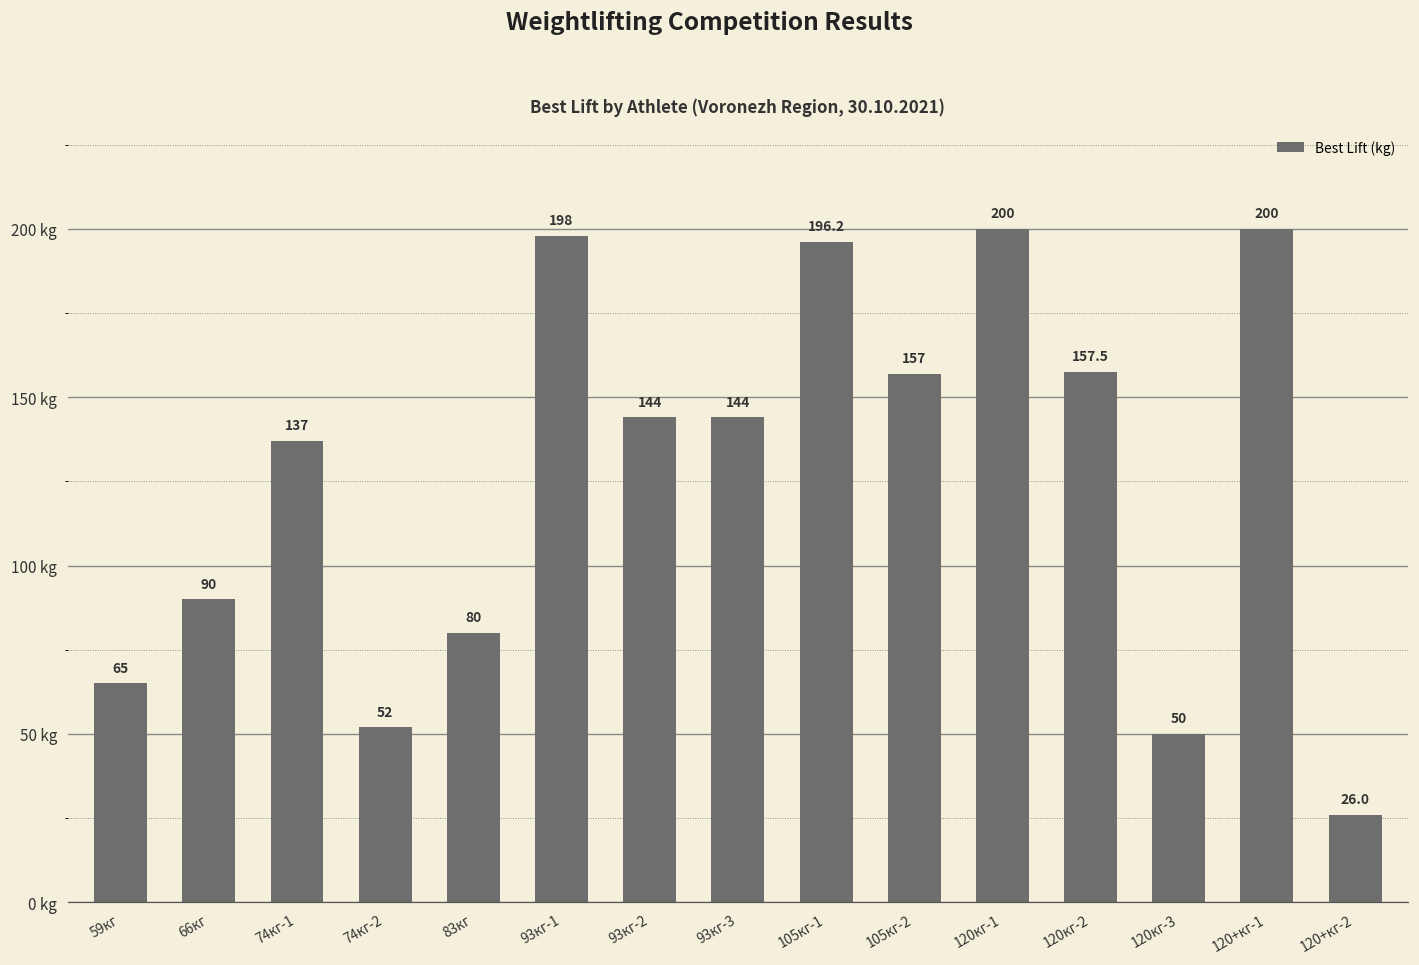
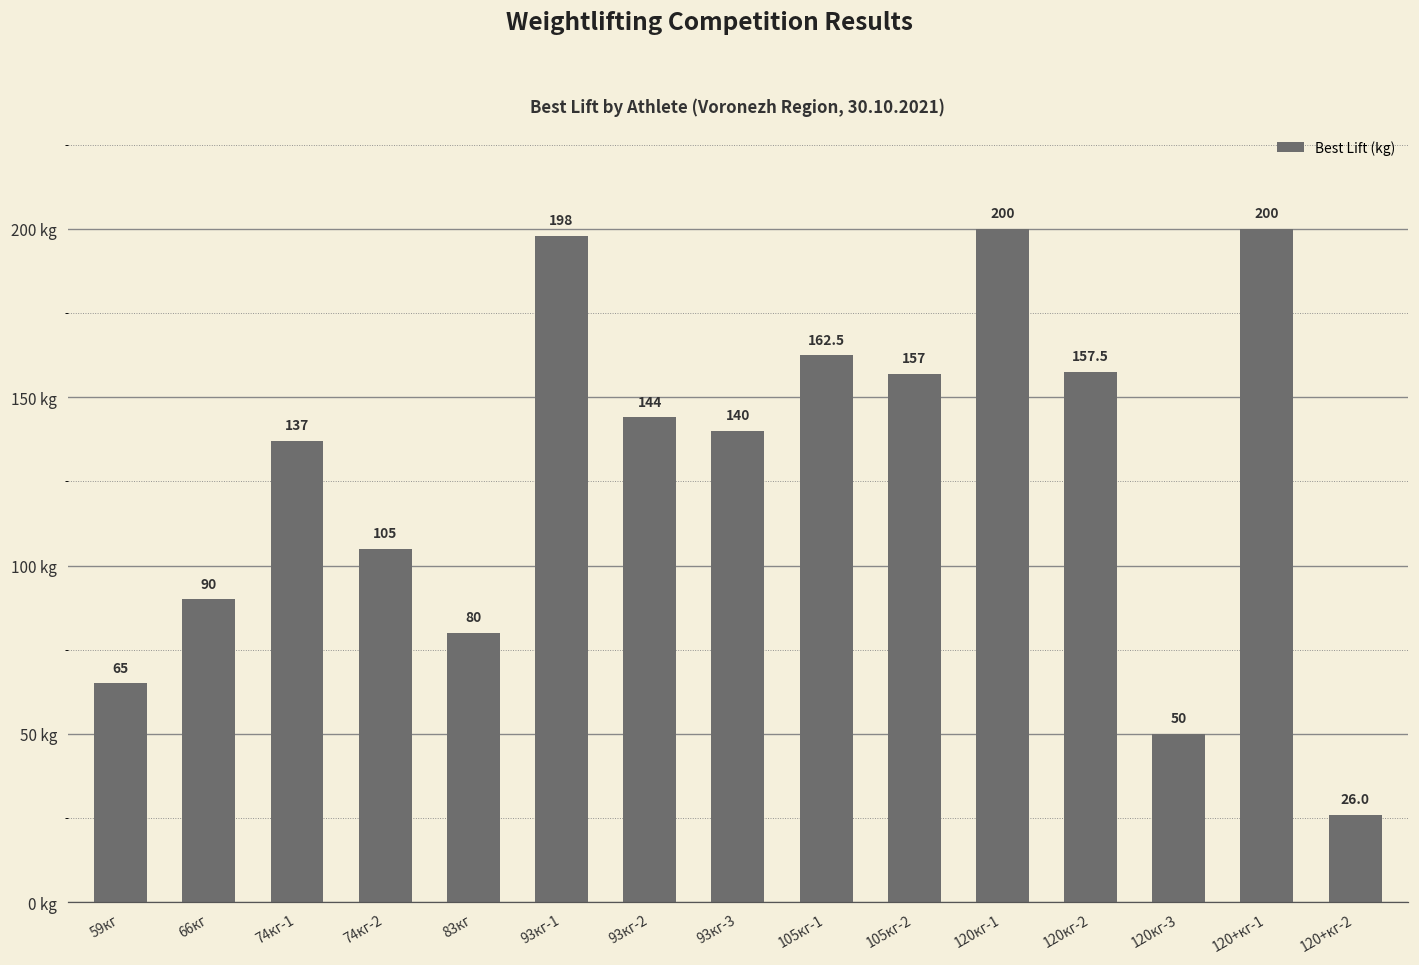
  {
    "59кг": 65,
    "66кг": 90,
    "74кг-1": 137,
-   "74кг-2": 52,
+   "74кг-2": 105,
    "83кг": 80,
    "93кг-1": 198,
    "93кг-2": 144,
-   "93кг-3": 144,
-   "105кг-1": 196.2,
+   "93кг-3": 140,
+   "105кг-1": 162.5,
    "105кг-2": 157,
    "120кг-1": 200,
    "120кг-2": 157.5,
    "120кг-3": 50,
    "120+кг-1": 200,
    "120+кг-2": 26.0
  }
